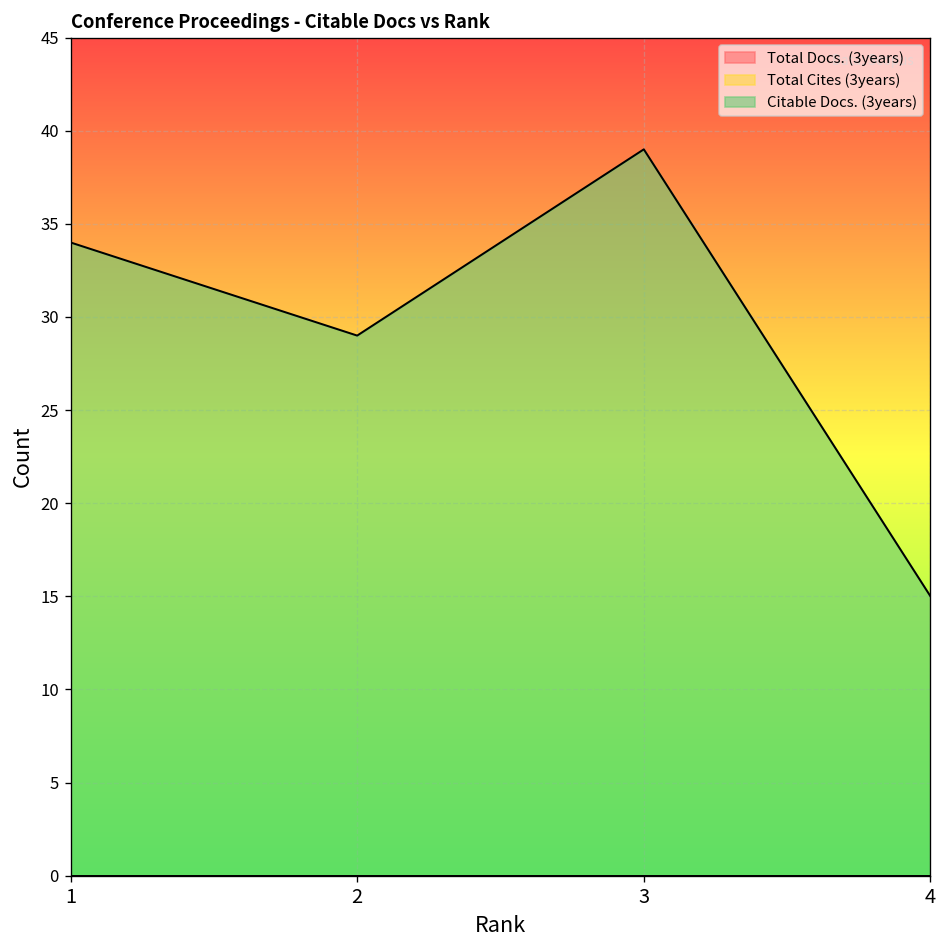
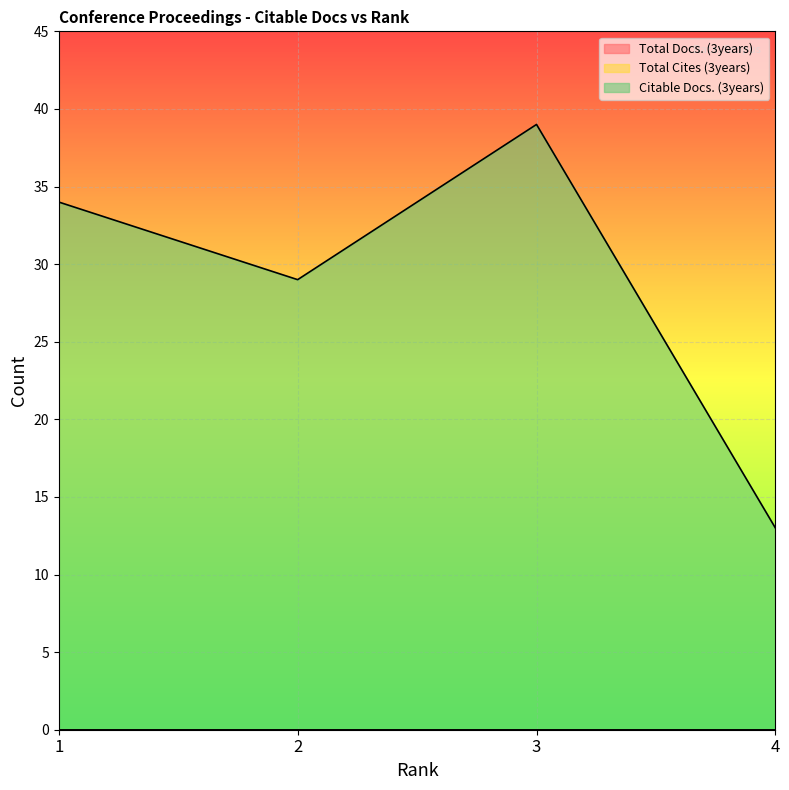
  {
    "Total Cites (3years)": {
      "1": 0,
      "2": 0,
      "3": 0,
      "4": 0
    },
    "Citable Docs. (3years)": {
      "1": 34,
      "2": 29,
      "3": 39,
-     "4": 15
+     "4": 13
    }
  }
